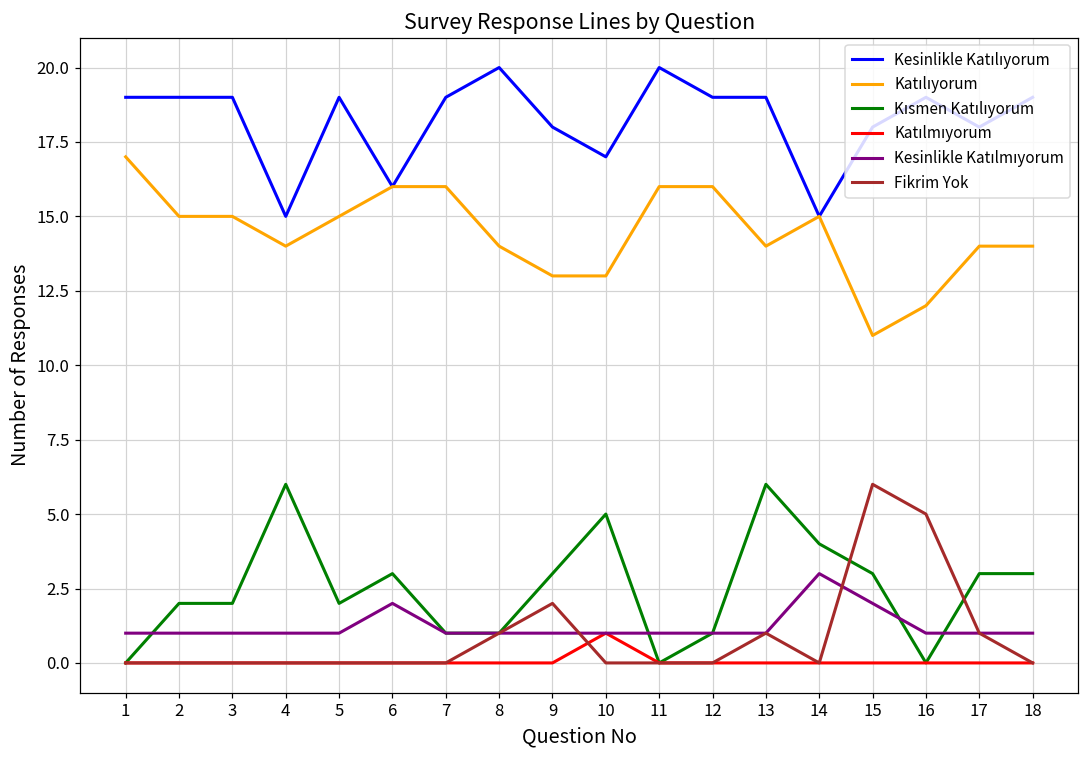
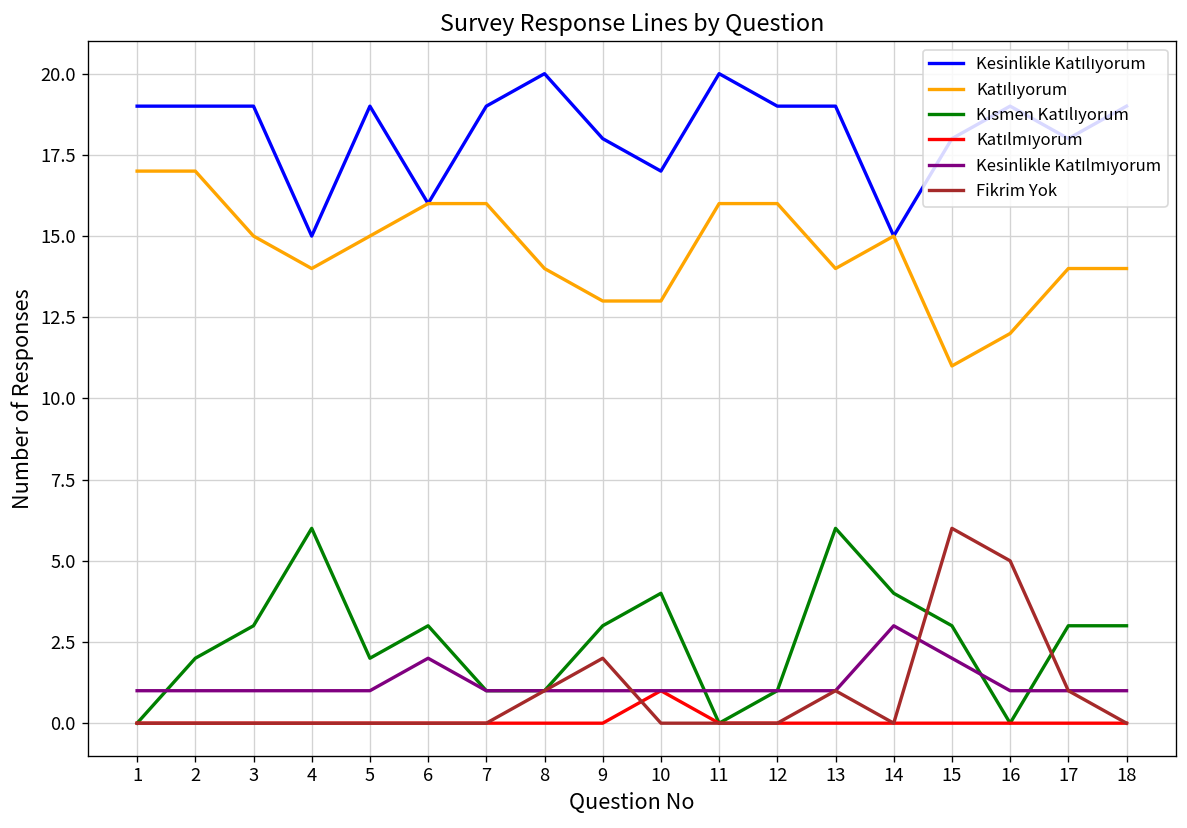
  {
    "Kesinlikle Katılıyorum": {
      "1": 19,
      "2": 19,
      "3": 19,
      "4": 15,
      "5": 19,
      "7": 19,
      "8": 20,
      "9": 18,
      "10": 17,
      "11": 20,
      "12": 19,
      "13": 19
    },
    "Katılıyorum": {
      "1": 17,
-     "2": 15,
+     "2": 17,
      "3": 15,
      "4": 14,
      "5": 15,
      "7": 16,
      "8": 14,
      "9": 13,
      "10": 13,
      "11": 16,
      "12": 16,
      "13": 14,
      "15": 11,
      "16": 12,
      "17": 14,
      "18": 14
    },
    "Kısmen Katılıyorum": {
      "2": 2,
-     "3": 2,
+     "3": 3,
      "4": 6,
      "5": 2,
      "6": 3,
      "9": 3,
-     "10": 5,
+     "10": 4,
      "13": 6,
      "14": 4,
      "15": 3,
      "17": 3,
      "18": 3
    },
    "Katılmıyorum": {
      "8": 0,
      "9": 0,
      "13": 0,
      "15": 0,
      "17": 0
    },
    "Kesinlikle Katılmıyorum": {
      "1": 1,
      "2": 1,
      "3": 1,
      "4": 1,
      "5": 1,
      "6": 2,
      "9": 1,
      "11": 1,
      "14": 3,
      "15": 2,
      "16": 1,
      "18": 1
    },
    "Fikrim Yok": {
      "9": 2,
      "10": 0,
      "15": 6,
      "16": 5
    }
  }
